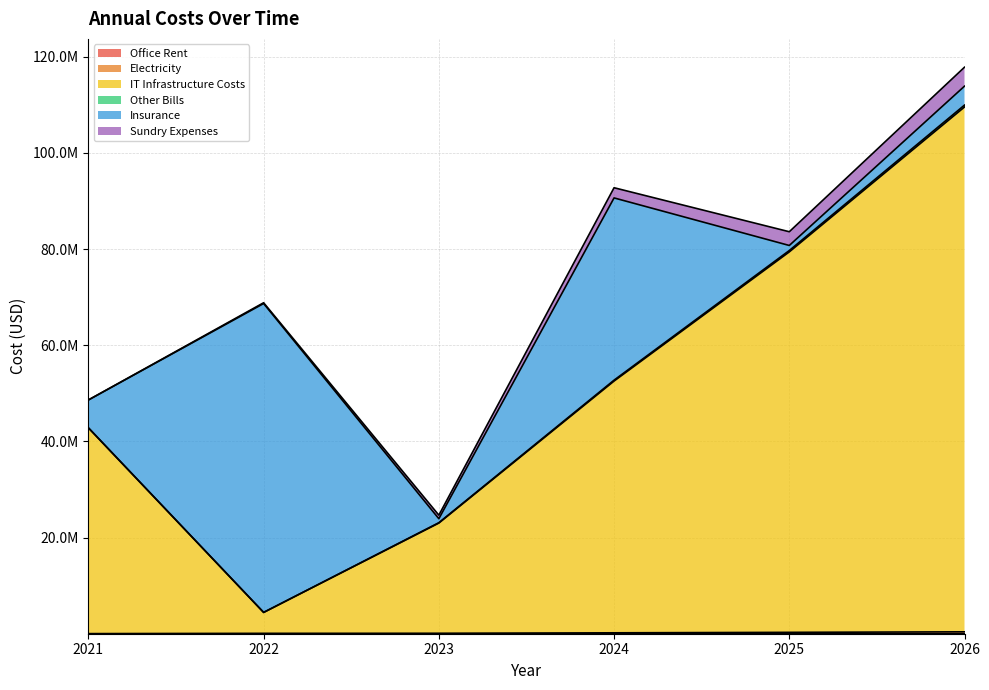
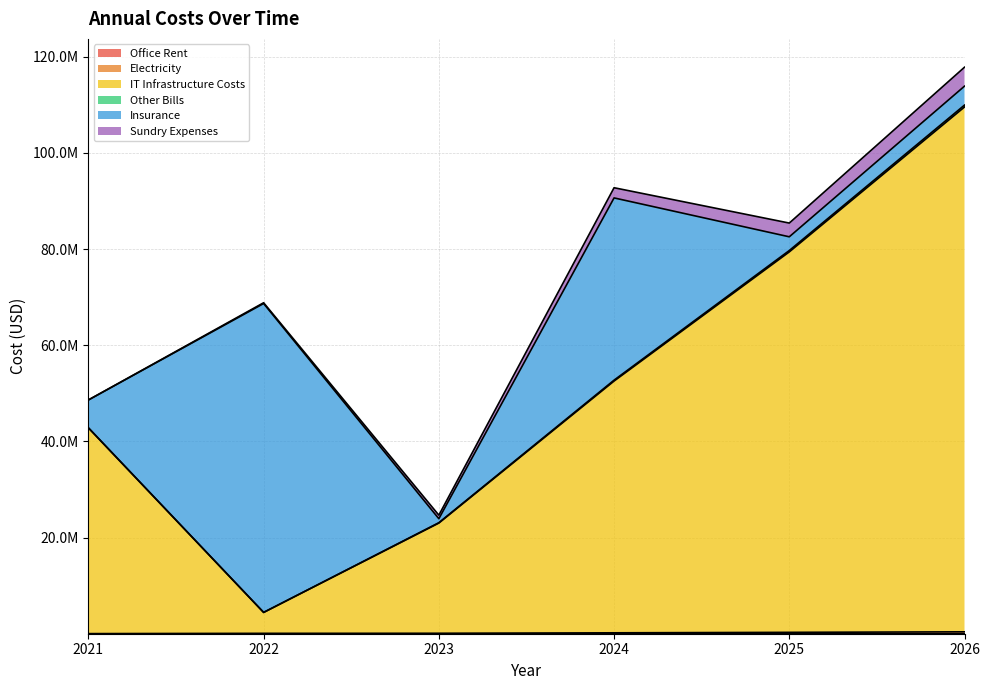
  {
    "Insurance": {
      "2023": 1000000,
      "2024": 38000000,
-     "2025": 1000000,
+     "2025": 3000000,
      "2026": 4000000
    },
    "Sundry Expenses": {
      "2023": 1000000,
      "2024": 2000000,
      "2025": 3000000,
      "2026": 4000000
    }
  }
